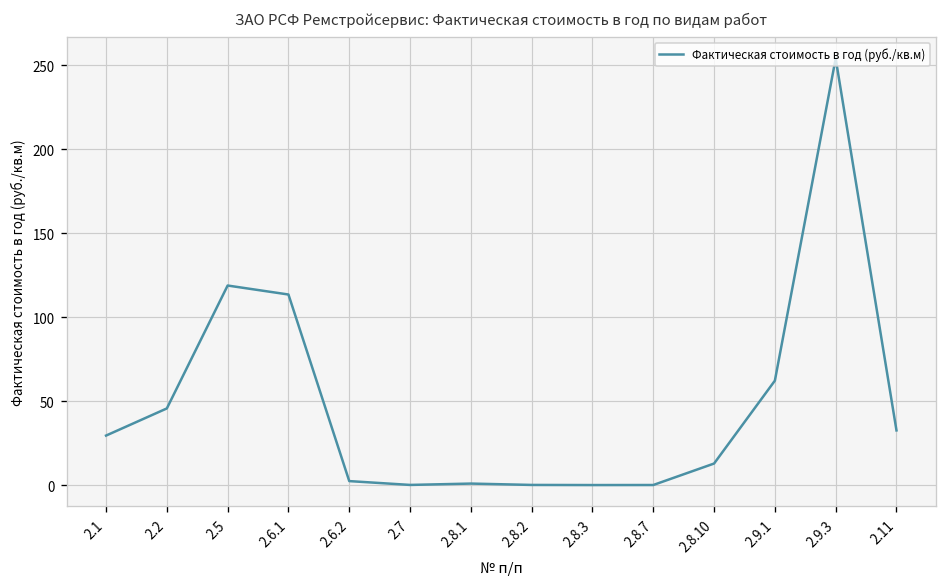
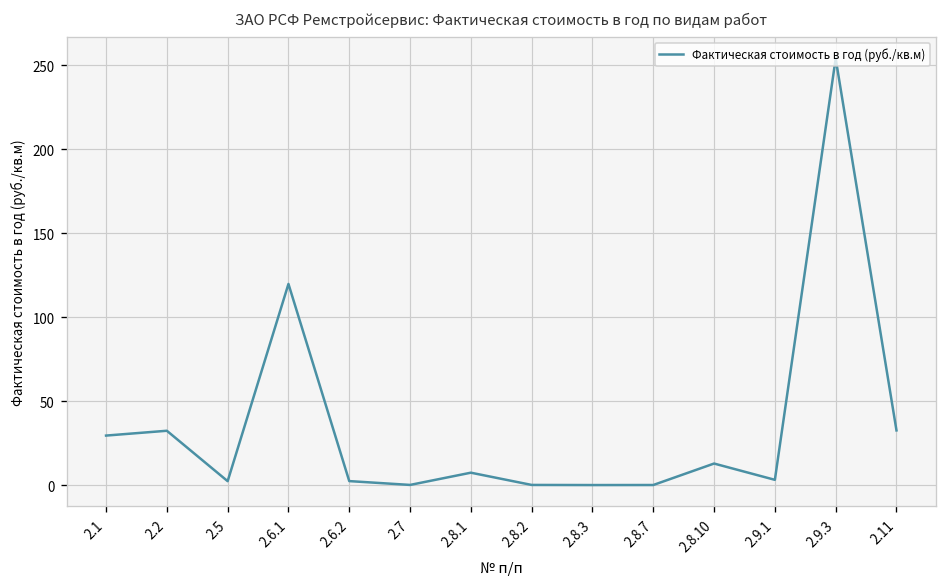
  {
    "2.1": 30,
-   "2.2": 46,
-   "2.5": 119,
-   "2.6.1": 114,
+   "2.2": 32,
+   "2.5": 2,
+   "2.6.1": 120,
    "2.6.2": 2,
    "2.7": 0,
-   "2.8.1": 1,
+   "2.8.1": 7,
    "2.8.2": 0,
    "2.8.3": 0,
    "2.8.7": 0,
    "2.8.10": 13,
-   "2.9.1": 62,
+   "2.9.1": 3,
    "2.11": 33
  }
